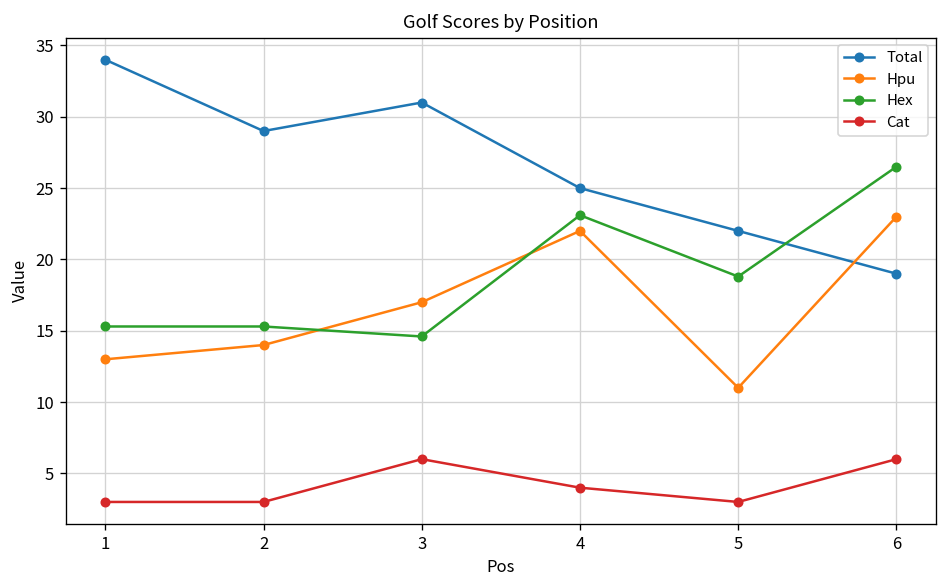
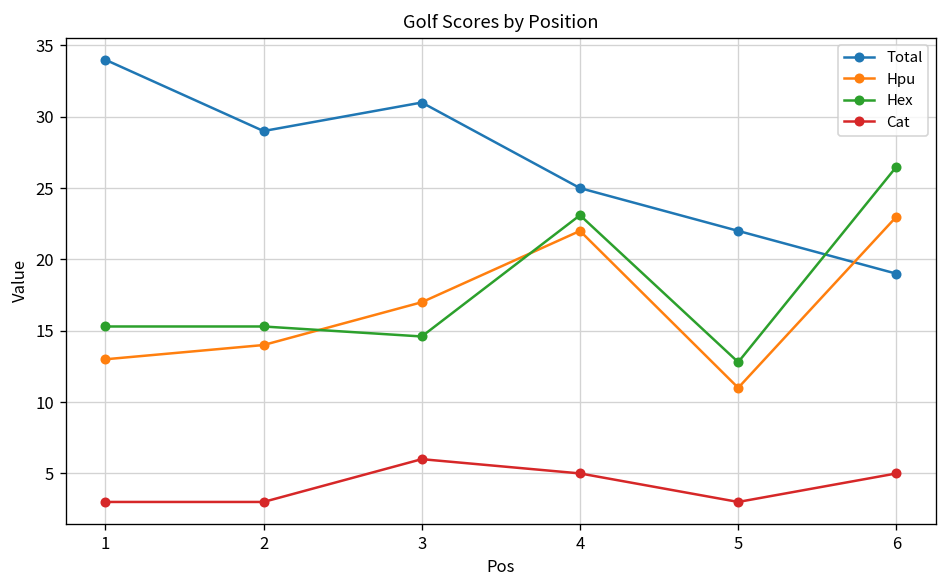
  {
    "Total": {
      "1": 34.0,
      "2": 29.0,
      "3": 31.0,
      "4": 25.0,
      "5": 22.0,
      "6": 19.0
    },
    "Hpu": {
      "1": 13.0,
      "2": 14.0,
      "3": 17.0,
      "4": 22.0,
      "5": 11.0,
      "6": 23.0
    },
    "Hex": {
      "1": 15.3,
      "2": 15.3,
      "3": 14.6,
      "4": 23.1,
-     "5": 18.8,
+     "5": 12.8,
      "6": 26.5
    },
    "Cat": {
      "1": 3,
      "2": 3,
      "3": 6,
-     "4": 4,
+     "4": 5,
      "5": 3,
-     "6": 6
+     "6": 5
    }
  }
